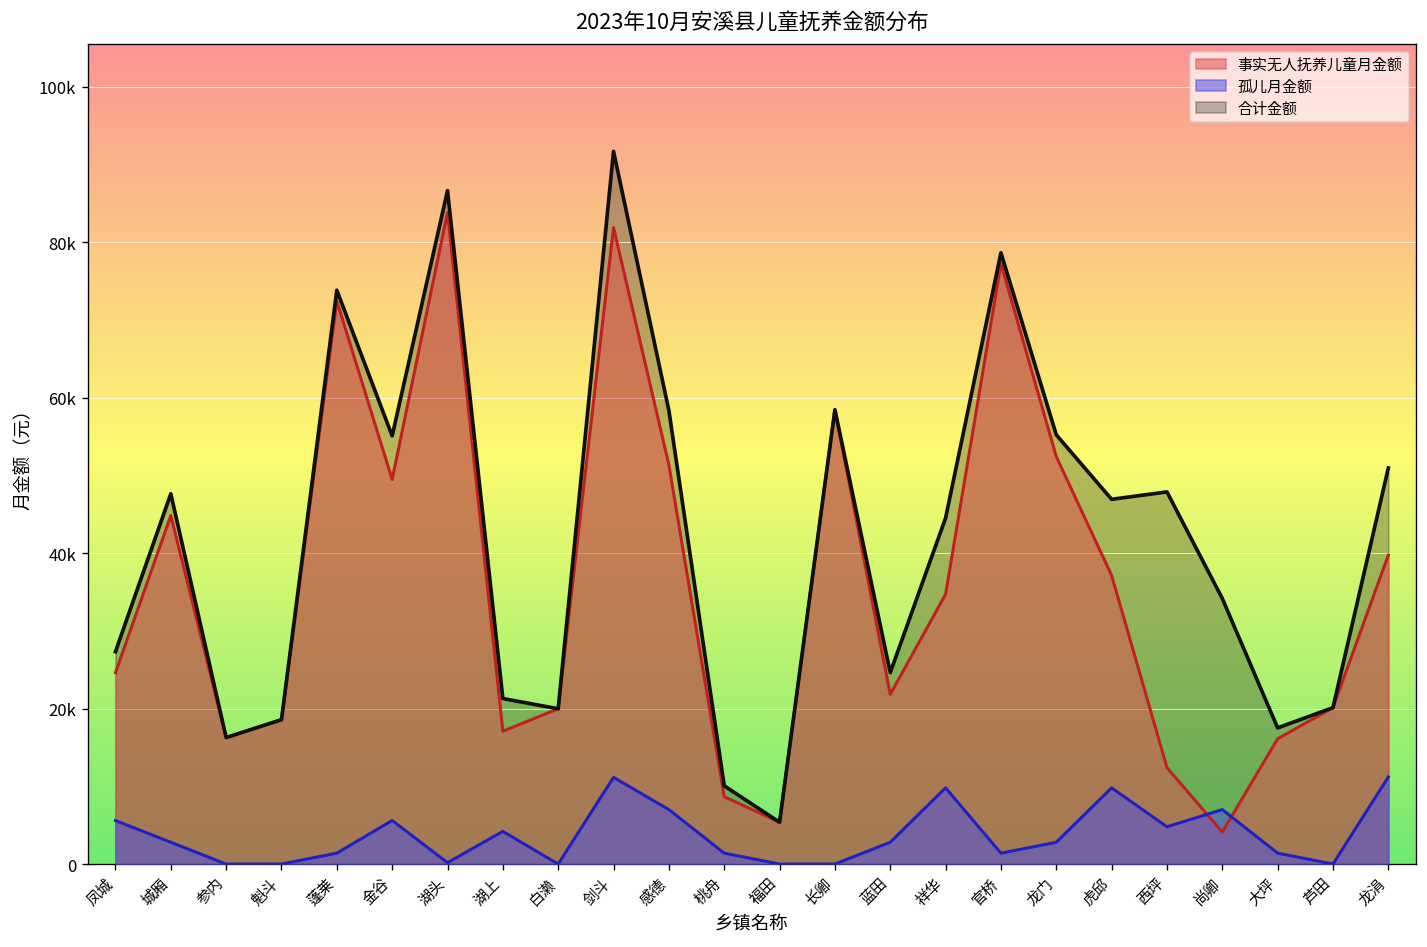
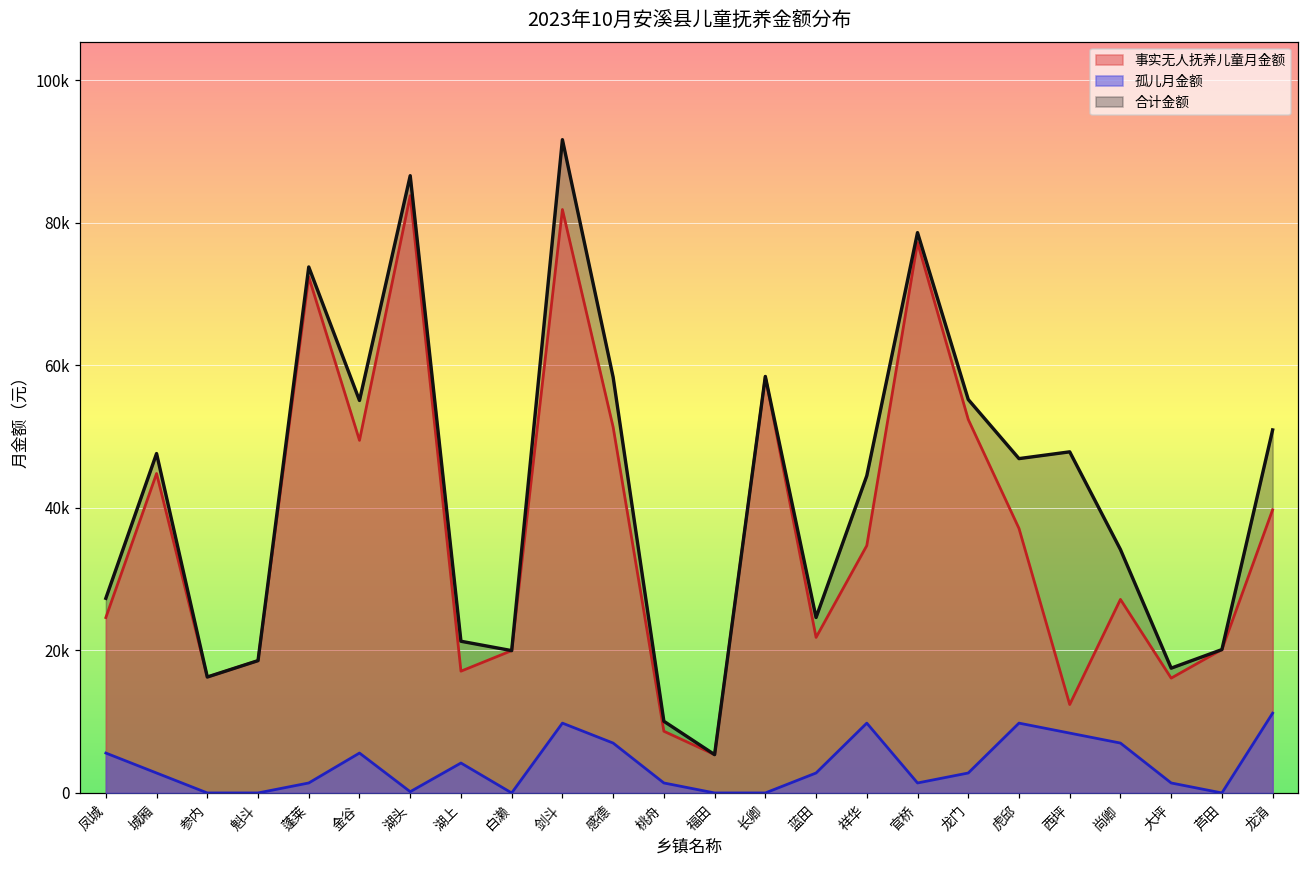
  {
    "事实无人抚养儿童月金额": {
      "凤城": 25000,
      "城厢": 45000,
      "蓬莱": 72000,
      "金谷": 49000,
      "湖头": 84000,
      "湖上": 17000,
      "剑斗": 82000,
      "感德": 51000,
      "桃舟": 9000,
      "蓝田": 22000,
      "祥华": 35000,
      "官桥": 77000,
      "龙门": 52000,
      "虎邱": 37000,
      "西坪": 12000,
-     "尚卿": 4000,
+     "尚卿": 27000,
      "大坪": 16000,
      "龙涓": 40000
    },
    "孤儿月金额": {
      "凤城": 6000,
      "城厢": 3000,
      "参内": 0,
      "魁斗": 0,
      "蓬莱": 1000,
      "金谷": 6000,
      "湖头": 0,
      "湖上": 4000,
      "白濑": 0,
-     "剑斗": 11000,
+     "剑斗": 10000,
      "感德": 7000,
      "桃舟": 1000,
      "福田": 0,
      "长卿": 0,
      "蓝田": 3000,
      "祥华": 10000,
      "官桥": 1000,
      "龙门": 3000,
      "虎邱": 10000,
-     "西坪": 5000,
+     "西坪": 8000,
      "尚卿": 7000,
      "大坪": 1000,
      "芦田": 0,
      "龙涓": 11000
    },
    "合计金额": {
      "凤城": 27000,
      "城厢": 48000,
      "蓬莱": 74000,
      "金谷": 55000,
      "湖头": 87000,
      "湖上": 21000,
      "剑斗": 92000,
      "感德": 58000,
      "桃舟": 10000,
      "蓝田": 25000,
      "祥华": 45000,
      "官桥": 79000,
      "龙门": 55000,
      "虎邱": 47000,
      "西坪": 48000,
      "尚卿": 34000,
      "大坪": 18000,
      "龙涓": 51000
    }
  }
